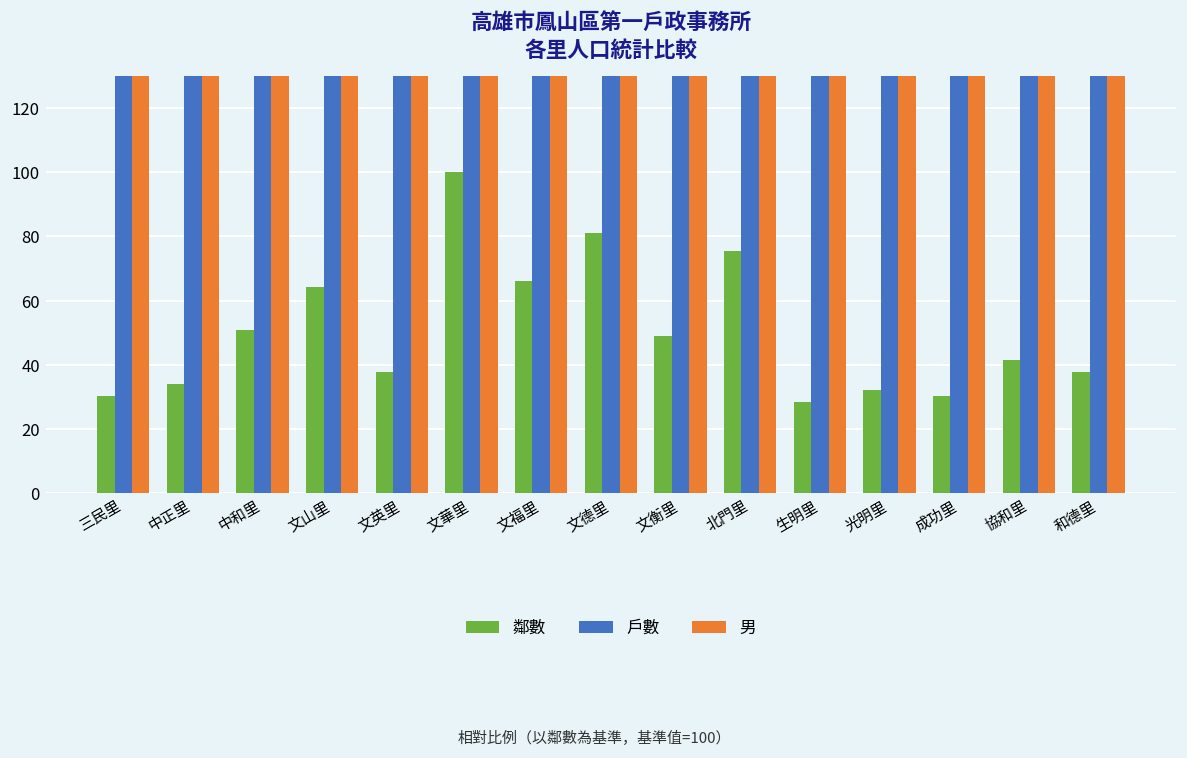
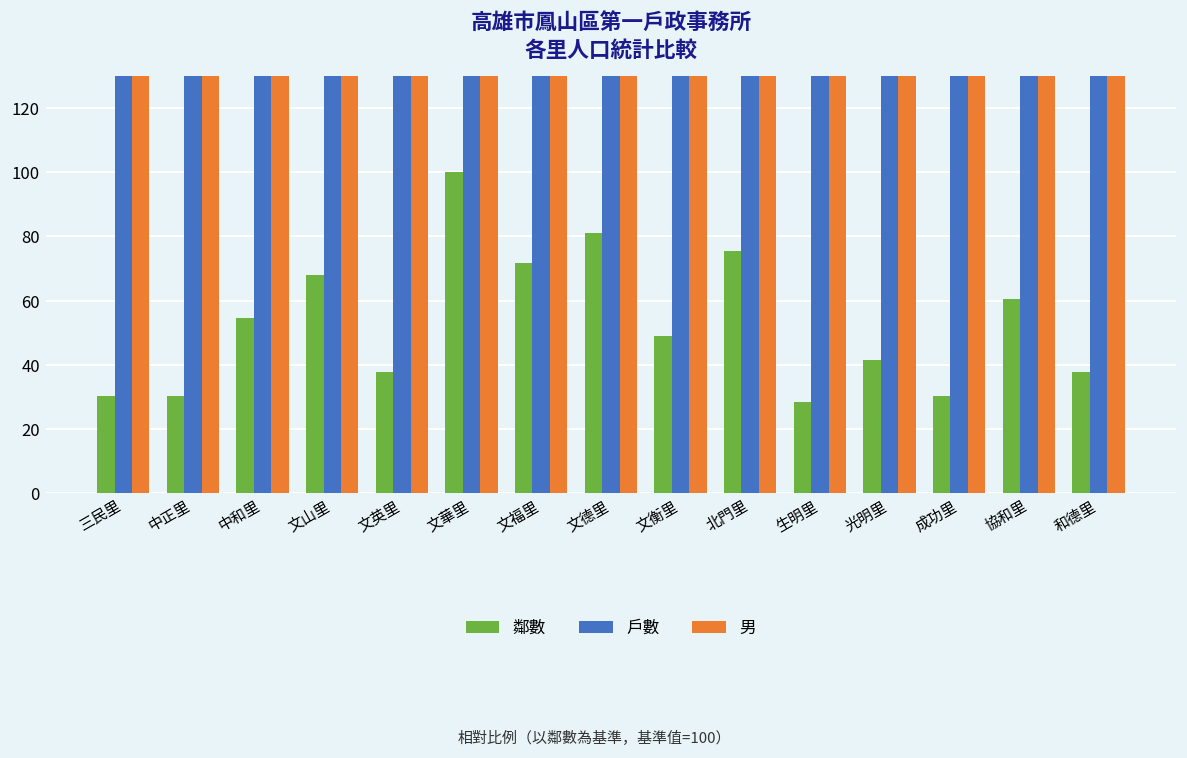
  {
    "鄰數": {
      "三民里": 30,
-     "中正里": 34,
-     "中和里": 51,
-     "文山里": 64,
+     "中正里": 30,
+     "中和里": 55,
+     "文山里": 68,
      "文英里": 38,
      "文華里": 100,
-     "文福里": 66,
+     "文福里": 72,
      "文德里": 81,
      "文衡里": 49,
      "北門里": 75,
      "生明里": 28,
-     "光明里": 32,
+     "光明里": 42,
      "成功里": 30,
-     "協和里": 42,
+     "協和里": 60,
      "和德里": 38
    }
  }
